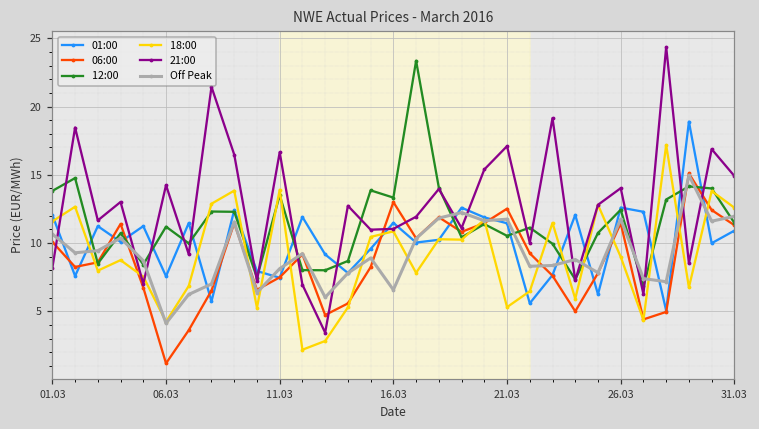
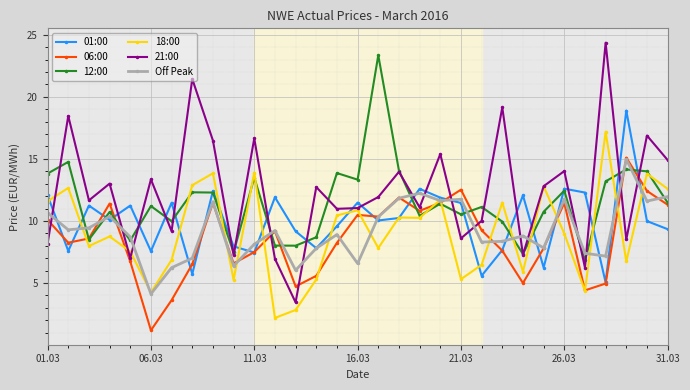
  {
    "01:00": {
      "01.03": 12.1,
      "06.03": 7.6,
      "16.03": 11.5,
      "21.03": 11.5,
-     "31.03": 10.9
+     "31.03": 9.3
    },
    "06:00": {
      "01.03": 10.1,
      "06.03": 1.2,
-     "16.03": 13.0,
+     "16.03": 10.5,
      "21.03": 12.5,
      "26.03": 11.5
    },
    "12:00": {
      "01.03": 13.8,
      "06.03": 11.2,
      "11.03": 13.5,
      "16.03": 13.3,
      "21.03": 10.5
    },
    "18:00": {
      "01.03": 11.6,
      "11.03": 13.9,
      "21.03": 5.3,
      "26.03": 9.0,
      "31.03": 12.6
    },
    "21:00": {
      "01.03": 8.2,
-     "06.03": 14.2,
+     "06.03": 13.4,
      "11.03": 16.7,
-     "21.03": 17.1,
+     "21.03": 8.6,
      "26.03": 14.0,
      "31.03": 14.9
    },
    "Off Peak": {
      "01.03": 10.7,
      "11.03": 8.1,
      "16.03": 6.6,
      "21.03": 11.8,
      "26.03": 11.8,
      "31.03": 12.0
    }
  }
